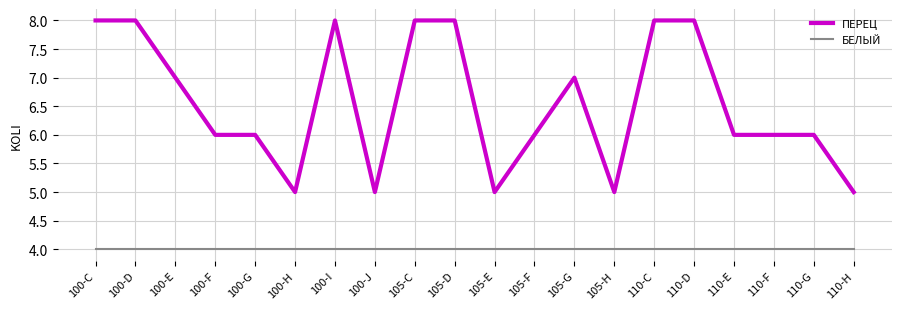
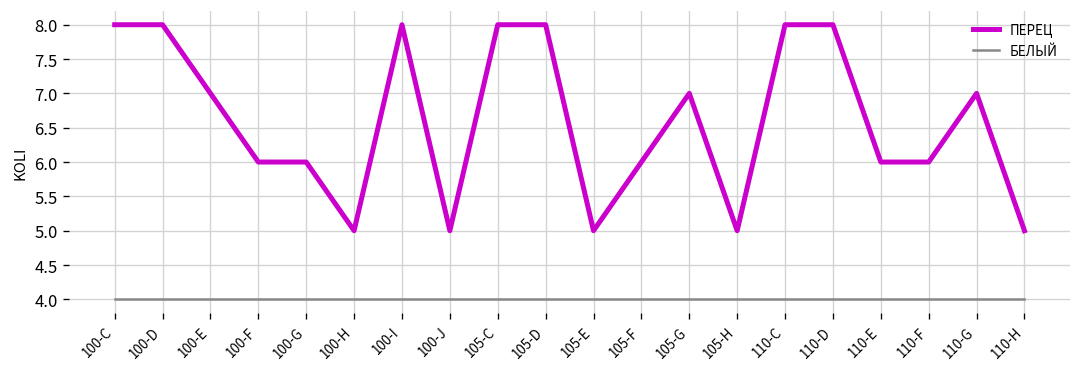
  {
    "ПЕРЕЦ": {
      "100-C": 8,
      "100-D": 8,
      "100-E": 7,
      "100-F": 6,
      "100-G": 6,
      "100-H": 5,
      "100-I": 8,
      "100-J": 5,
      "105-C": 8,
      "105-D": 8,
      "105-E": 5,
      "105-F": 6,
      "105-G": 7,
      "105-H": 5,
      "110-C": 8,
      "110-D": 8,
      "110-E": 6,
      "110-F": 6,
-     "110-G": 6,
+     "110-G": 7,
      "110-H": 5
    },
    "БЕЛЫЙ": {
      "100-C": 4,
      "100-D": 4,
      "100-E": 4,
      "100-F": 4,
      "100-G": 4,
      "100-H": 4,
      "100-I": 4,
      "100-J": 4,
      "105-C": 4,
      "105-D": 4,
      "105-E": 4,
      "105-F": 4,
      "105-G": 4,
      "105-H": 4,
      "110-C": 4,
      "110-D": 4,
      "110-E": 4,
      "110-F": 4,
      "110-G": 4,
      "110-H": 4
    }
  }
